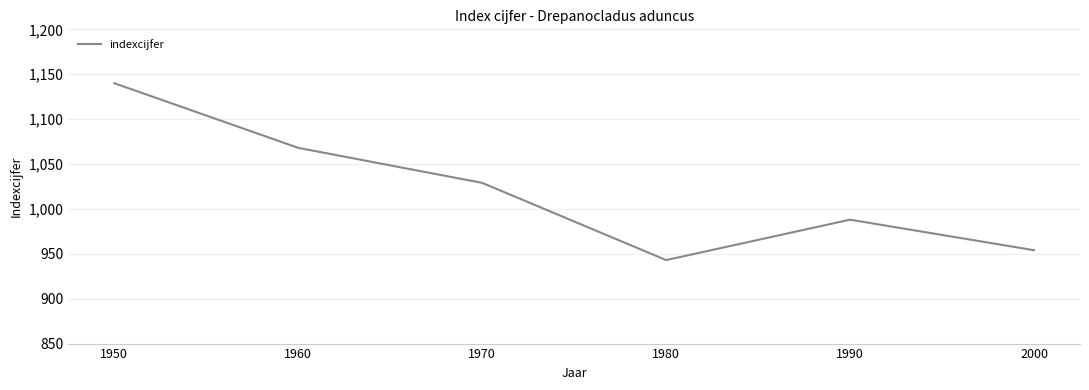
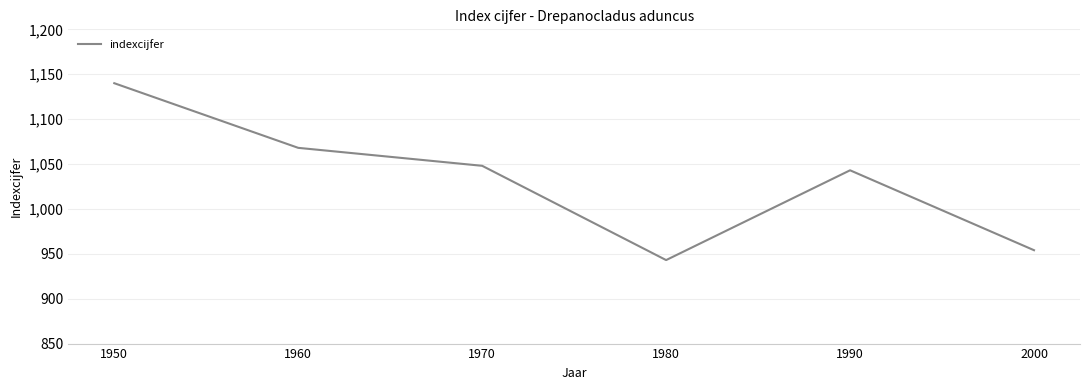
  {
    "1950": "1,140",
    "1960": "1,070",
-   "1970": "1,030",
+   "1970": "1,050",
    "1980": "940",
-   "1990": "990",
+   "1990": "1,040",
    "2000": "950"
  }
